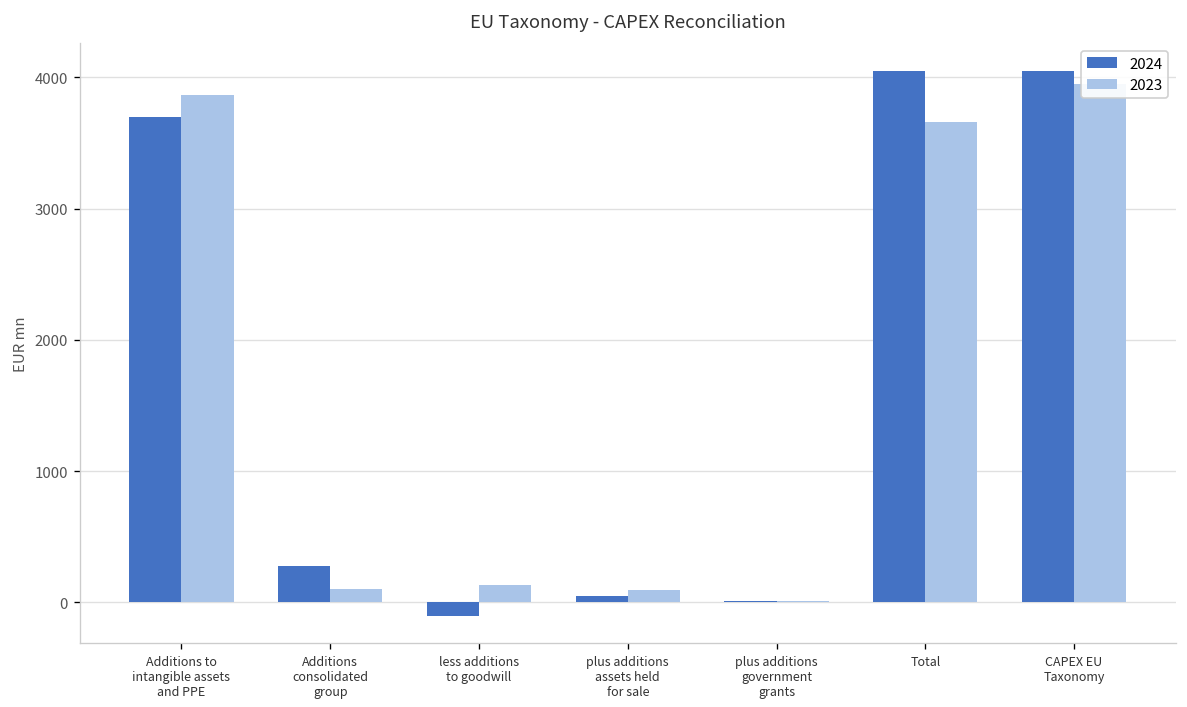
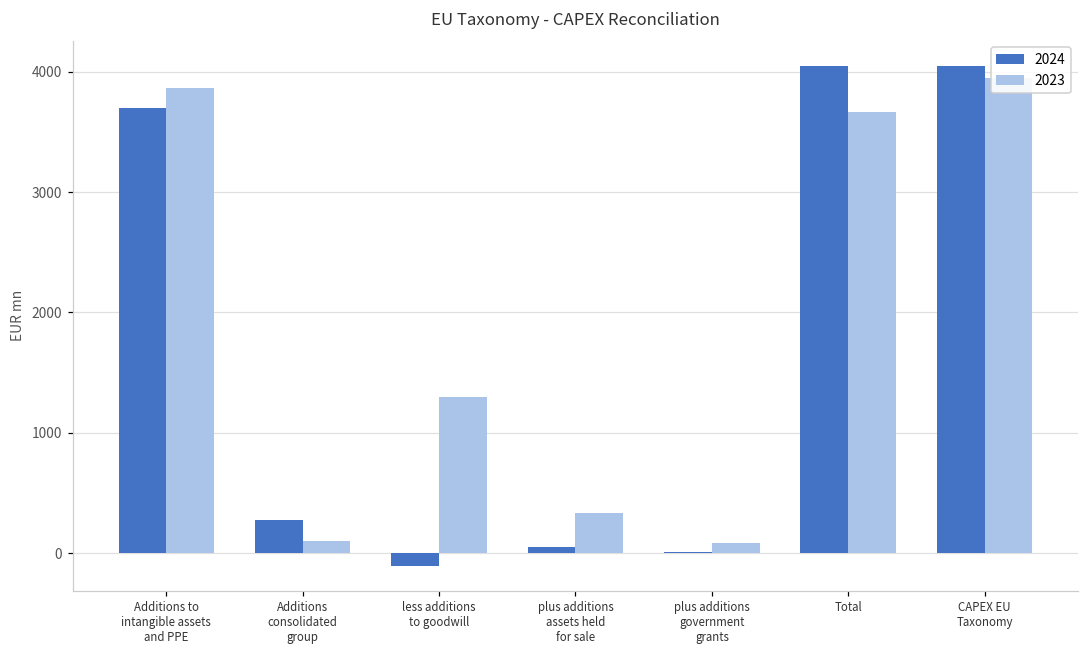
  {
    "2024": {
      "Additions to intangible assets and PPE": 3700,
      "Additions consolidated group": 280,
      "less additions to goodwill": -110,
      "plus additions assets held for sale": 50,
      "Total": 4050,
      "CAPEX EU Taxonomy": 4050
    },
    "2023": {
      "Additions to intangible assets and PPE": 3870,
      "Additions consolidated group": 100,
-     "less additions to goodwill": 130,
-     "plus additions assets held for sale": 90,
-     "plus additions government grants": 10,
+     "less additions to goodwill": 1290,
+     "plus additions assets held for sale": 340,
+     "plus additions government grants": 90,
      "Total": 3660
    }
  }
